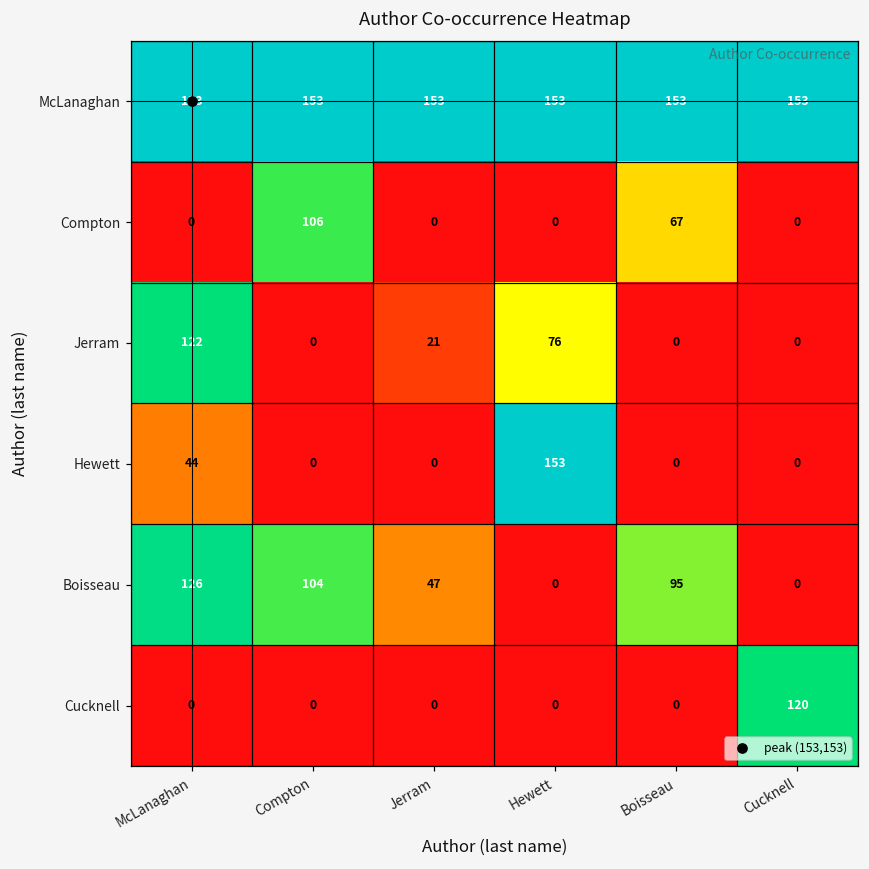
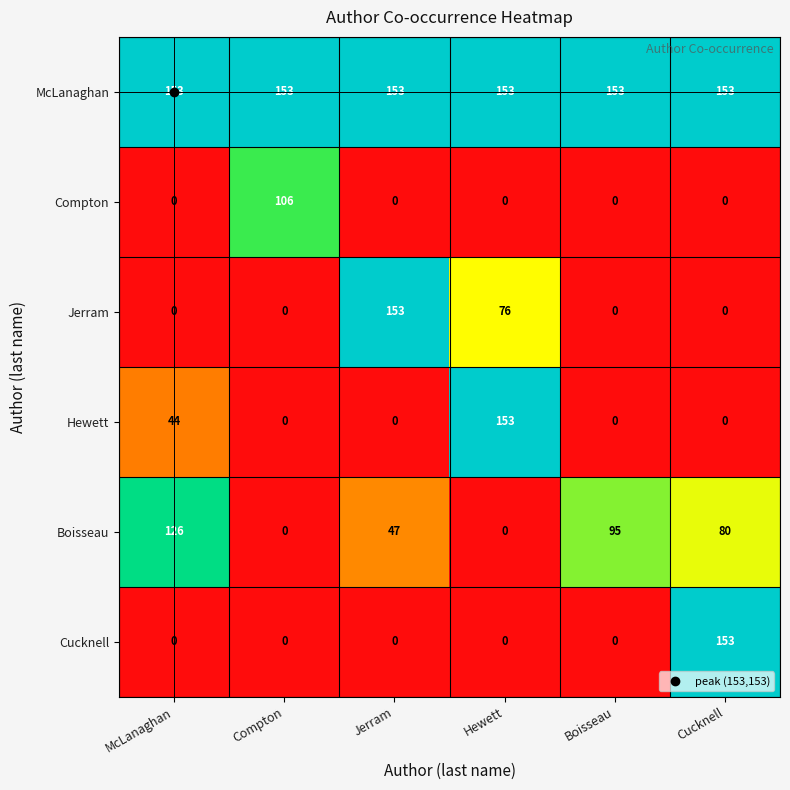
  {
    "McLanaghan": {
      "Compton": 153,
      "Jerram": 153,
      "Hewett": 153,
      "Boisseau": 153
    },
    "Compton": {
      "McLanaghan": 0,
      "Compton": 106,
      "Jerram": 0,
      "Hewett": 0,
-     "Boisseau": 67,
+     "Boisseau": 0,
      "Cucknell": 0
    },
    "Jerram": {
-     "McLanaghan": 122,
+     "McLanaghan": 0,
      "Compton": 0,
-     "Jerram": 21,
+     "Jerram": 153,
      "Hewett": 76,
      "Boisseau": 0,
      "Cucknell": 0
    },
    "Hewett": {
      "McLanaghan": 44,
      "Compton": 0,
      "Jerram": 0,
      "Hewett": 153,
      "Boisseau": 0,
      "Cucknell": 0
    },
    "Boisseau": {
      "McLanaghan": 126,
-     "Compton": 104,
+     "Compton": 0,
      "Jerram": 47,
      "Hewett": 0,
      "Boisseau": 95,
-     "Cucknell": 0
+     "Cucknell": 80
    },
    "Cucknell": {
      "McLanaghan": 0,
      "Compton": 0,
      "Jerram": 0,
      "Hewett": 0,
      "Boisseau": 0,
-     "Cucknell": 120
+     "Cucknell": 153
    }
  }
